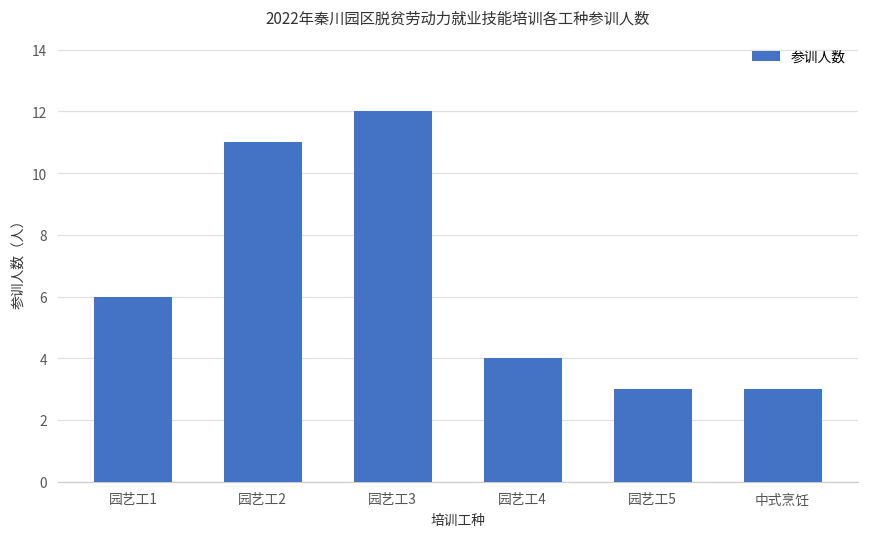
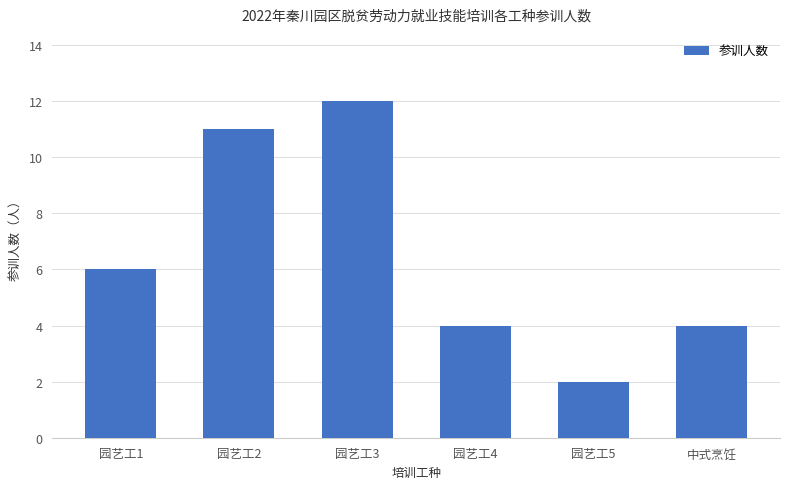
  {
    "园艺工1": 6,
    "园艺工2": 11,
    "园艺工3": 12,
    "园艺工4": 4,
-   "园艺工5": 3,
-   "中式烹饪": 3
+   "园艺工5": 2,
+   "中式烹饪": 4
  }
